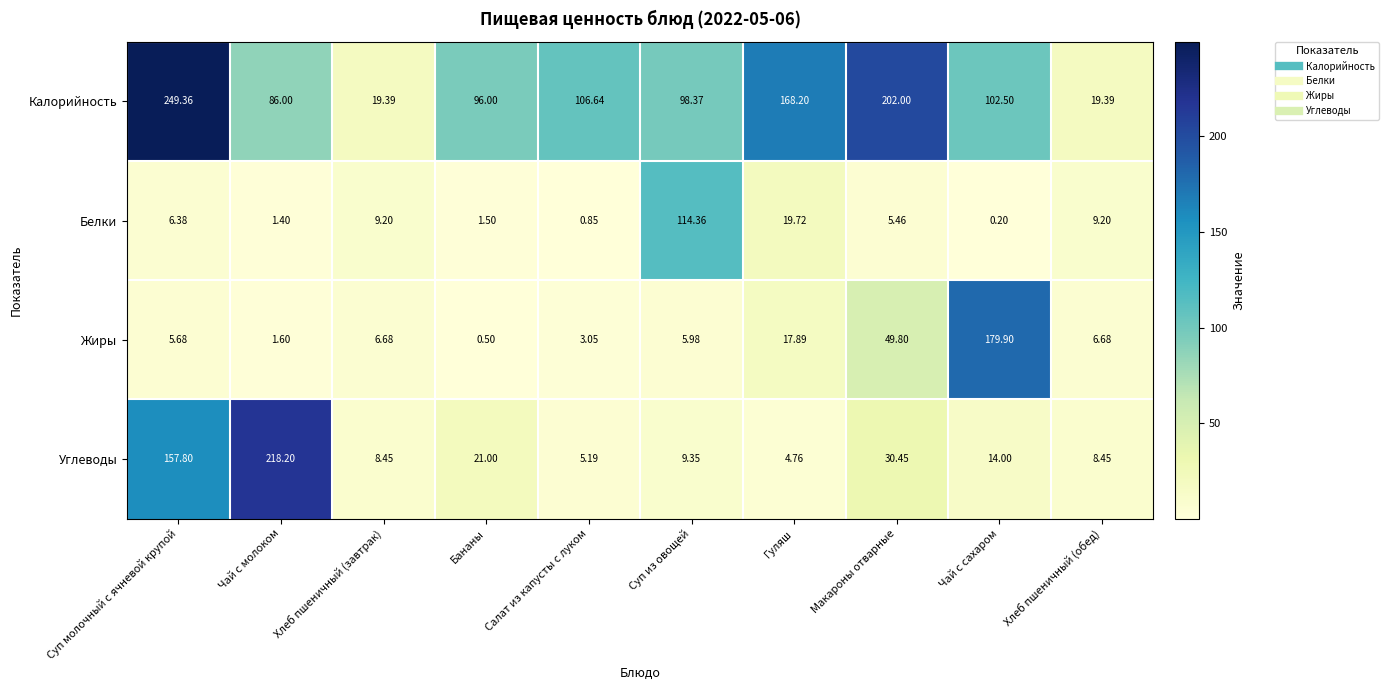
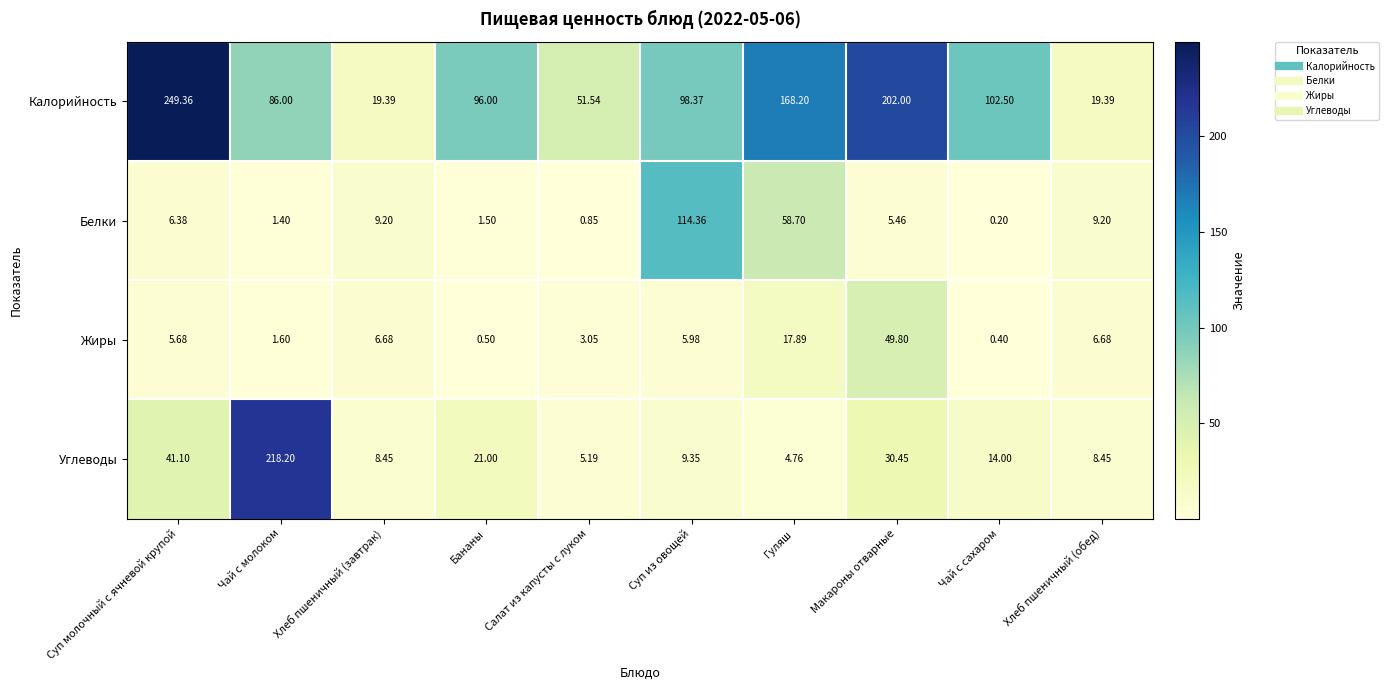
  {
    "Калорийность": {
      "Суп молочный с ячневой крупой": 249.36,
      "Чай с молоком": 86.00,
      "Хлеб пшеничный (завтрак)": 19.39,
      "Бананы": 96.00,
-     "Салат из капусты с луком": 106.64,
+     "Салат из капусты с луком": 51.54,
      "Суп из овощей": 98.37,
      "Гуляш": 168.20,
      "Макароны отварные": 202.00,
      "Чай с сахаром": 102.50,
      "Хлеб пшеничный (обед)": 19.39
    },
    "Белки": {
      "Суп молочный с ячневой крупой": 6.38,
      "Чай с молоком": 1.40,
      "Хлеб пшеничный (завтрак)": 9.20,
      "Бананы": 1.50,
      "Салат из капусты с луком": 0.85,
      "Суп из овощей": 114.36,
-     "Гуляш": 19.72,
+     "Гуляш": 58.70,
      "Макароны отварные": 5.46,
      "Чай с сахаром": 0.20,
      "Хлеб пшеничный (обед)": 9.20
    },
    "Жиры": {
      "Суп молочный с ячневой крупой": 5.68,
      "Чай с молоком": 1.60,
      "Хлеб пшеничный (завтрак)": 6.68,
      "Бананы": 0.50,
      "Салат из капусты с луком": 3.05,
      "Суп из овощей": 5.98,
      "Гуляш": 17.89,
      "Макароны отварные": 49.80,
-     "Чай с сахаром": 179.90,
+     "Чай с сахаром": 0.40,
      "Хлеб пшеничный (обед)": 6.68
    },
    "Углеводы": {
-     "Суп молочный с ячневой крупой": 157.80,
+     "Суп молочный с ячневой крупой": 41.10,
      "Чай с молоком": 218.20,
      "Хлеб пшеничный (завтрак)": 8.45,
      "Бананы": 21.00,
      "Салат из капусты с луком": 5.19,
      "Суп из овощей": 9.35,
      "Гуляш": 4.76,
      "Макароны отварные": 30.45,
      "Чай с сахаром": 14.00,
      "Хлеб пшеничный (обед)": 8.45
    }
  }
